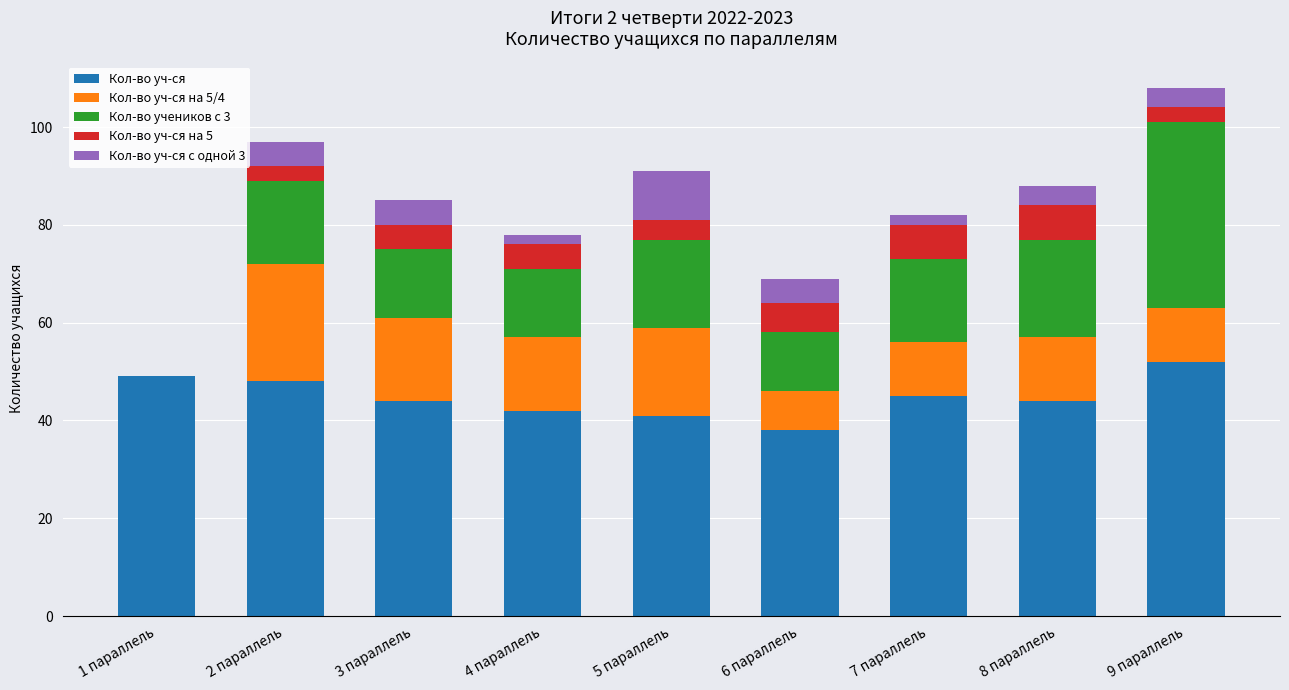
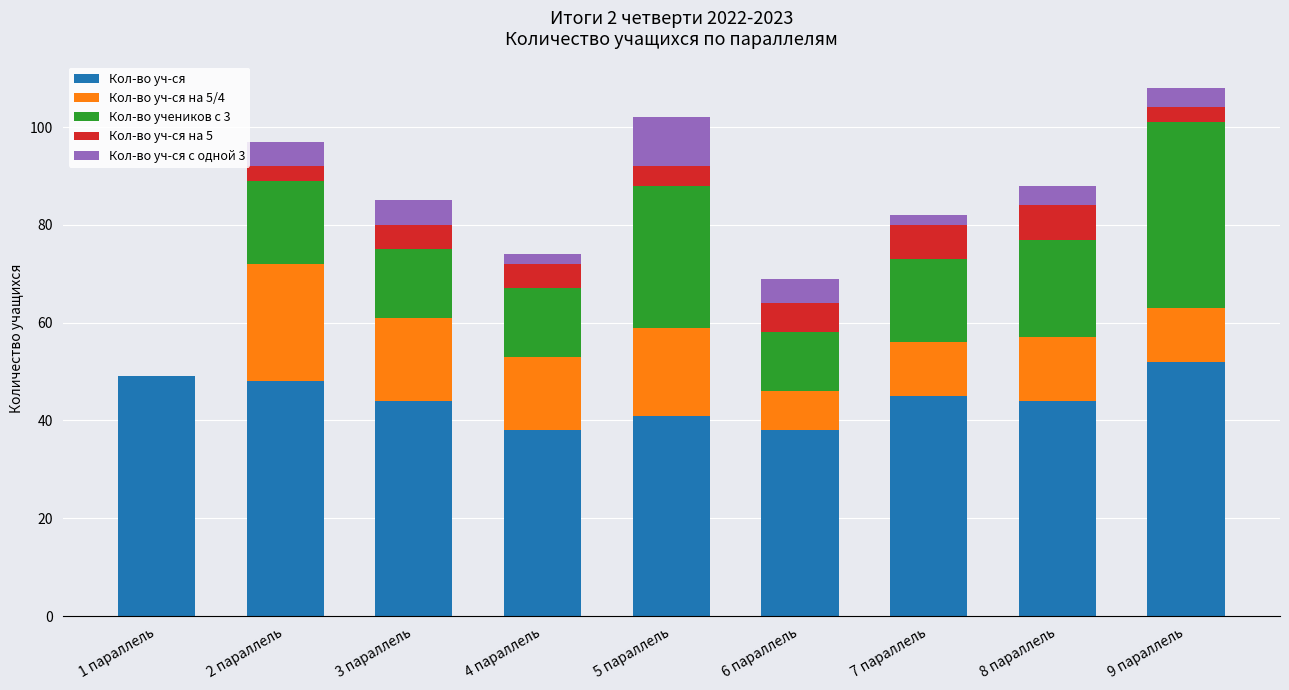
  {
    "Кол-во уч-ся": {
      "1 параллель": 49,
      "2 параллель": 48,
      "3 параллель": 44,
-     "4 параллель": 42,
+     "4 параллель": 38,
      "5 параллель": 41,
      "6 параллель": 38,
      "7 параллель": 45,
      "8 параллель": 44,
      "9 параллель": 52
    },
    "Кол-во уч-ся на 5/4": {
      "1 параллель": 0,
      "2 параллель": 24,
      "3 параллель": 17,
      "4 параллель": 15,
      "5 параллель": 18,
      "6 параллель": 8,
      "7 параллель": 11,
      "8 параллель": 13,
      "9 параллель": 11
    },
    "Кол-во учеников с 3": {
      "1 параллель": 0,
      "2 параллель": 17,
      "3 параллель": 14,
      "4 параллель": 14,
-     "5 параллель": 18,
+     "5 параллель": 29,
      "6 параллель": 12,
      "7 параллель": 17,
      "8 параллель": 20,
      "9 параллель": 38
    },
    "Кол-во уч-ся на 5": {
      "1 параллель": 0,
      "2 параллель": 3,
      "3 параллель": 5,
      "4 параллель": 5,
      "5 параллель": 4,
      "6 параллель": 6,
      "7 параллель": 7,
      "8 параллель": 7,
      "9 параллель": 3
    },
    "Кол-во уч-ся с одной 3": {
      "1 параллель": 0,
      "2 параллель": 5,
      "3 параллель": 5,
      "4 параллель": 2,
      "5 параллель": 10,
      "6 параллель": 5,
      "7 параллель": 2,
      "8 параллель": 4,
      "9 параллель": 4
    }
  }
